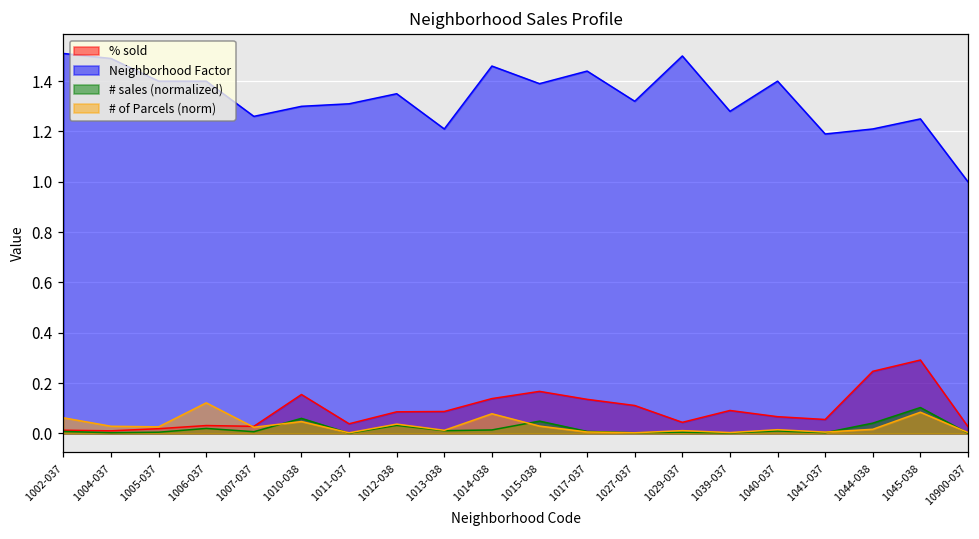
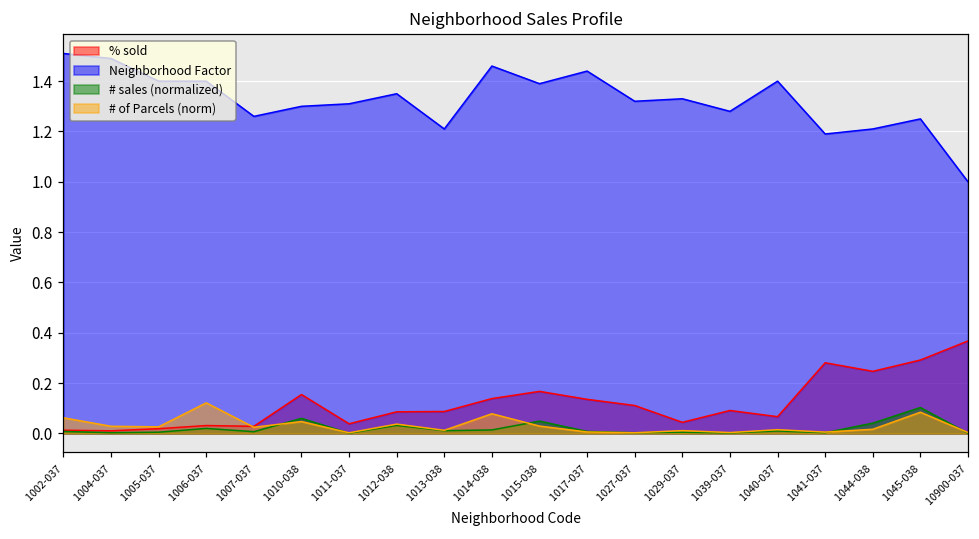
  {
    "% sold": {
      "1006-037": 0.03,
      "1010-038": 0.15,
      "1011-037": 0.04,
      "1012-038": 0.09,
      "1013-038": 0.09,
      "1014-038": 0.14,
      "1015-038": 0.17,
      "1017-037": 0.14,
      "1027-037": 0.11,
      "1029-037": 0.04,
      "1039-037": 0.09,
      "1040-037": 0.07,
-     "1041-037": 0.06,
+     "1041-037": 0.28,
      "1044-038": 0.25,
      "1045-038": 0.29,
-     "10900-037": 0.03
+     "10900-037": 0.37
    },
    "Neighborhood Factor": {
      "1002-037": 1.51,
      "1007-037": 1.26,
      "1010-038": 1.30,
      "1011-037": 1.31,
      "1012-038": 1.35,
      "1013-038": 1.21,
      "1014-038": 1.46,
      "1015-038": 1.39,
      "1017-037": 1.44,
      "1027-037": 1.32,
-     "1029-037": 1.50,
+     "1029-037": 1.33,
      "1039-037": 1.28,
      "1040-037": 1.40,
      "1041-037": 1.19,
      "1044-038": 1.21,
      "1045-038": 1.25,
      "10900-037": 1.00
    },
    "# sales (normalized)": {
      "1005-037": 0.01,
      "1006-037": 0.02,
      "1007-037": 0.01,
      "1010-038": 0.06,
      "1014-038": 0.01,
      "1015-038": 0.05,
      "1044-038": 0.04,
      "1045-038": 0.10
    },
    "# of Parcels (norm)": {
      "1002-037": 0.06,
      "1004-037": 0.03,
      "1006-037": 0.12,
      "1010-038": 0.05,
      "1014-038": 0.08,
      "1015-038": 0.03,
      "1044-038": 0.02,
      "1045-038": 0.08
    }
  }
